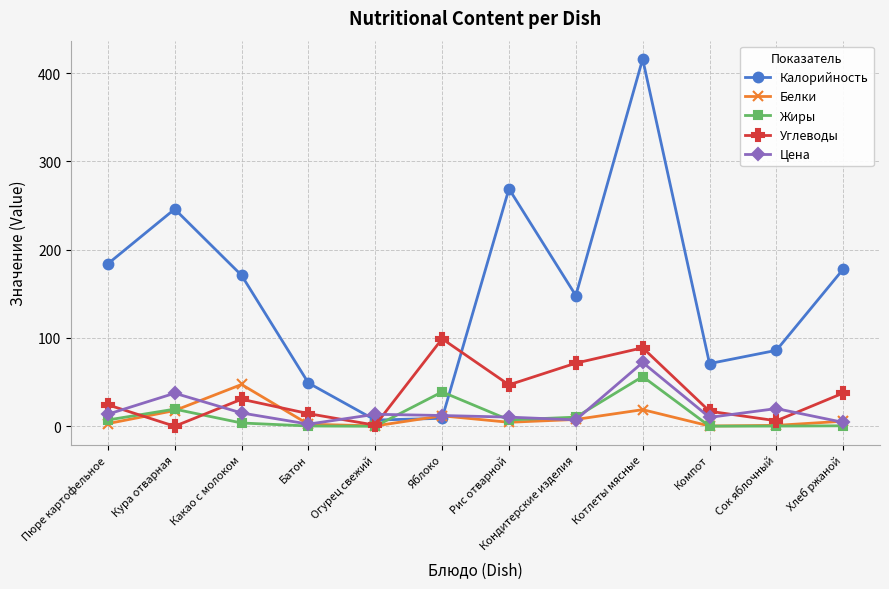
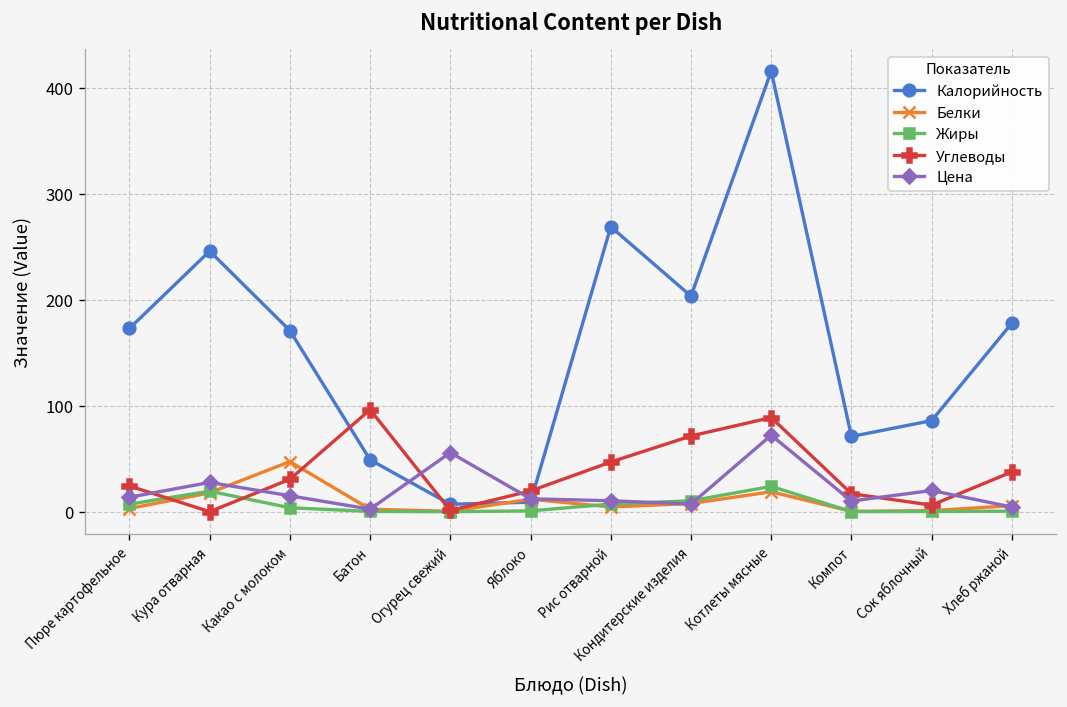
  {
    "Калорийность": {
-     "Пюре картофельное": 180,
+     "Пюре картофельное": 170,
      "Кура отварная": 250,
      "Какао с молоком": 170,
      "Батон": 50,
      "Огурец свежий": 10,
      "Рис отварной": 270,
-     "Кондитерские изделия": 150,
+     "Кондитерские изделия": 200,
      "Котлеты мясные": 420,
      "Компот": 70,
      "Сок яблочный": 90,
      "Хлеб ржаной": 180
    },
    "Белки": {
      "Пюре картофельное": 0,
      "Какао с молоком": 50,
      "Котлеты мясные": 20
    },
    "Жиры": {
      "Пюре картофельное": 10,
      "Какао с молоком": 0,
-     "Яблоко": 40,
-     "Котлеты мясные": 60,
+     "Яблоко": 0,
+     "Котлеты мясные": 20,
      "Хлеб ржаной": 0
    },
    "Углеводы": {
      "Пюре картофельное": 20,
      "Кура отварная": 0,
      "Какао с молоком": 30,
-     "Батон": 10,
-     "Яблоко": 100,
+     "Батон": 100,
+     "Яблоко": 20,
      "Рис отварной": 50,
      "Кондитерские изделия": 70,
      "Котлеты мясные": 90,
      "Компот": 20,
      "Сок яблочный": 10,
      "Хлеб ржаной": 40
    },
    "Цена": {
      "Пюре картофельное": 10,
-     "Кура отварная": 40,
+     "Кура отварная": 30,
      "Какао с молоком": 20,
-     "Огурец свежий": 10,
+     "Огурец свежий": 60,
      "Рис отварной": 10,
      "Котлеты мясные": 70,
      "Компот": 10,
      "Сок яблочный": 20
    }
  }
